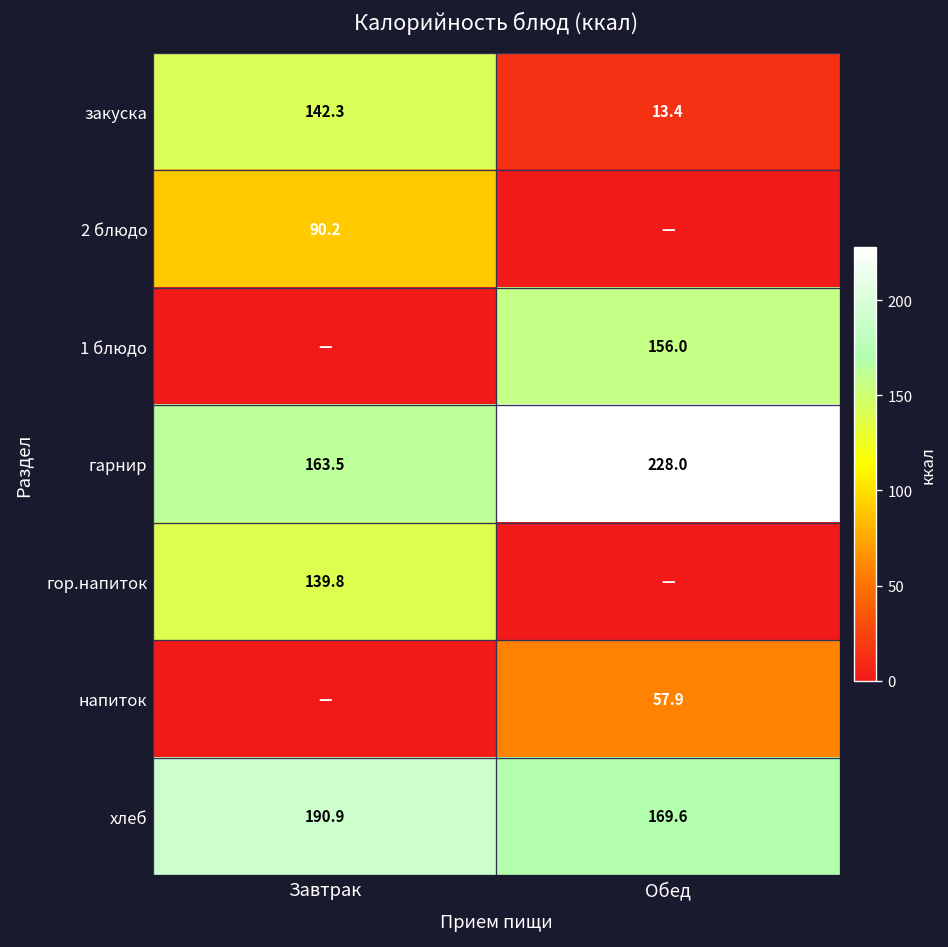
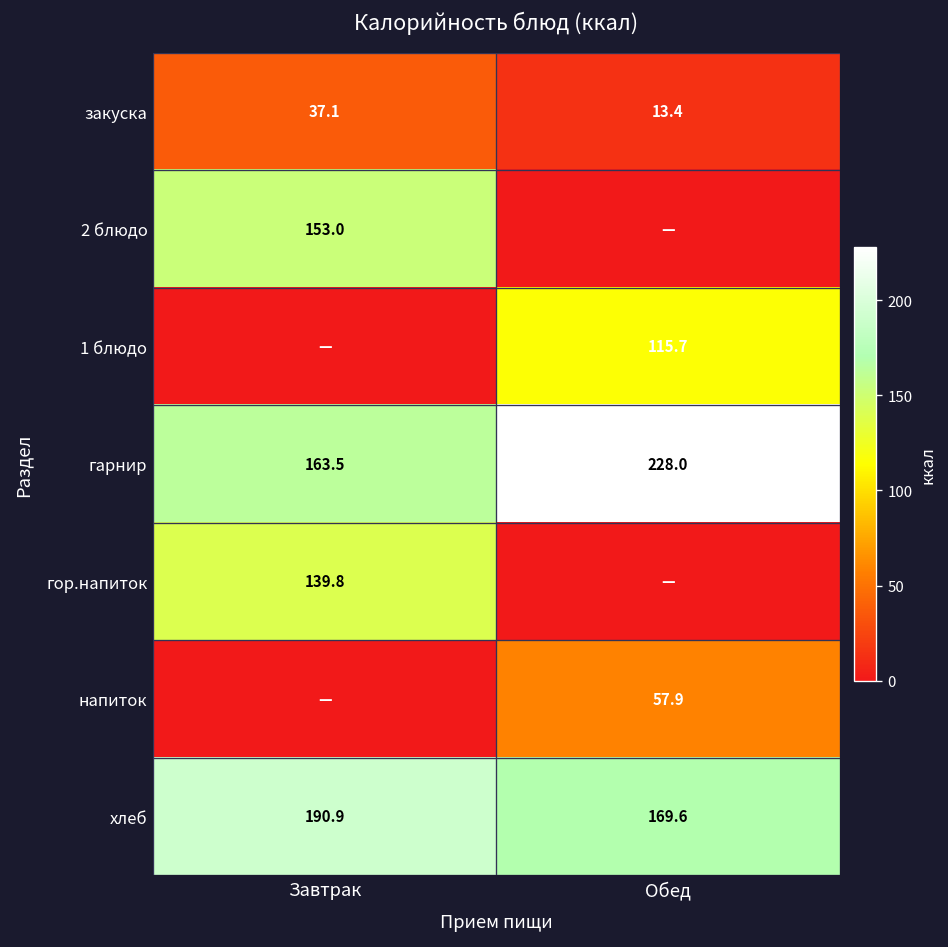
  {
    "закуска": {
-     "Завтрак": 142.3,
+     "Завтрак": 37.1,
      "Обед": 13.4
    },
    "2 блюдо": {
-     "Завтрак": 90.2
+     "Завтрак": 153.0
    },
    "1 блюдо": {
-     "Обед": 156.0
+     "Обед": 115.7
    },
    "гарнир": {
      "Завтрак": 163.5,
      "Обед": 228.0
    },
    "гор.напиток": {
      "Завтрак": 139.8
    },
    "напиток": {
      "Обед": 57.9
    },
    "хлеб": {
      "Завтрак": 190.9,
      "Обед": 169.6
    }
  }
